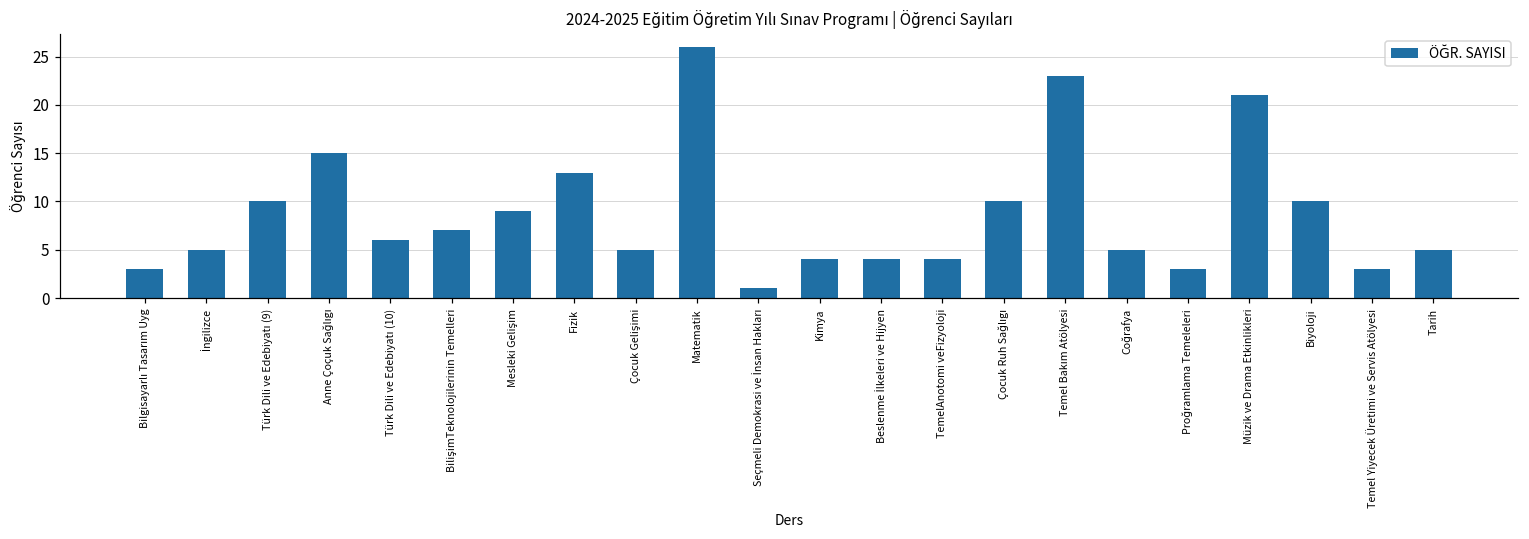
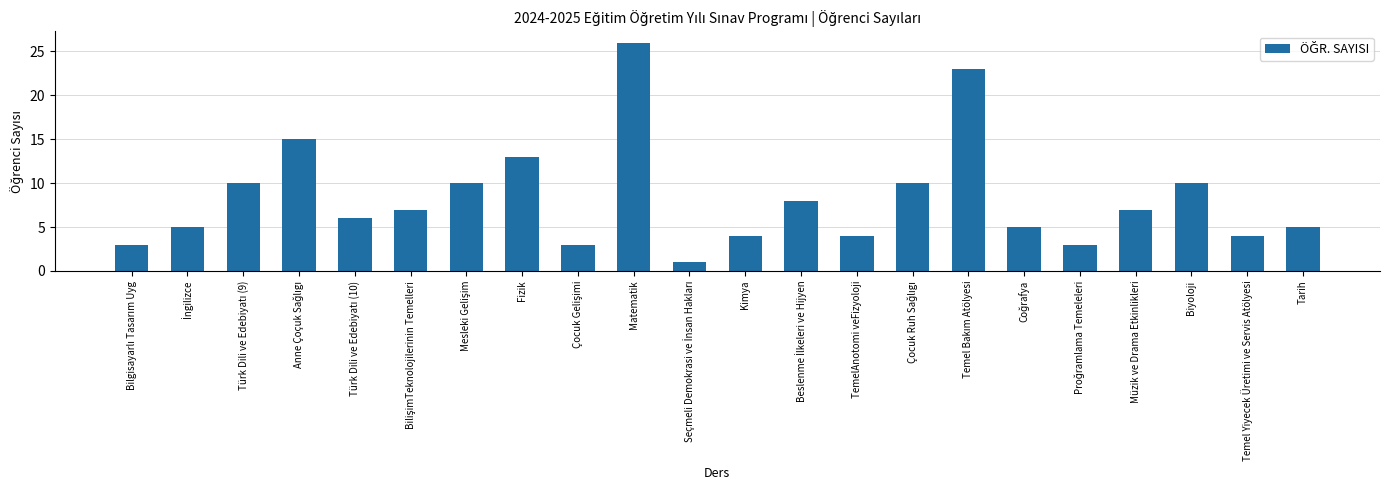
  {
    "Bilgisayarlı Tasarım Uyg": 3,
    "İngilizce": 5,
    "Türk Dili ve Edebiyatı (9)": 10,
    "Anne Çoçuk Sağlıgı": 15,
    "Türk Dili ve Edebiyatı (10)": 6,
    "BilişimTeknolojilerinin Temelleri": 7,
-   "Mesleki Gelişim": 9,
+   "Mesleki Gelişim": 10,
    "Fizik": 13,
-   "Çocuk Gelişimi": 5,
+   "Çocuk Gelişimi": 3,
    "Matematik": 26,
    "Seçmeli Demokrasi ve İnsan Hakları": 1,
    "Kimya": 4,
-   "Beslenme İlkeleri ve Hijyen": 4,
+   "Beslenme İlkeleri ve Hijyen": 8,
    "TemelAnotomi veFizyoloji": 4,
    "Çocuk Ruh Sağlıgı": 10,
    "Temel Bakım Atölyesi": 23,
    "Coğrafya": 5,
    "Proğramlama Temeleleri": 3,
-   "Müzik ve Drama Etkinlikleri": 21,
+   "Müzik ve Drama Etkinlikleri": 7,
    "Biyoloji": 10,
-   "Temel Yiyecek Üretimi ve Servis Atölyesi": 3,
+   "Temel Yiyecek Üretimi ve Servis Atölyesi": 4,
    "Tarih": 5
  }
